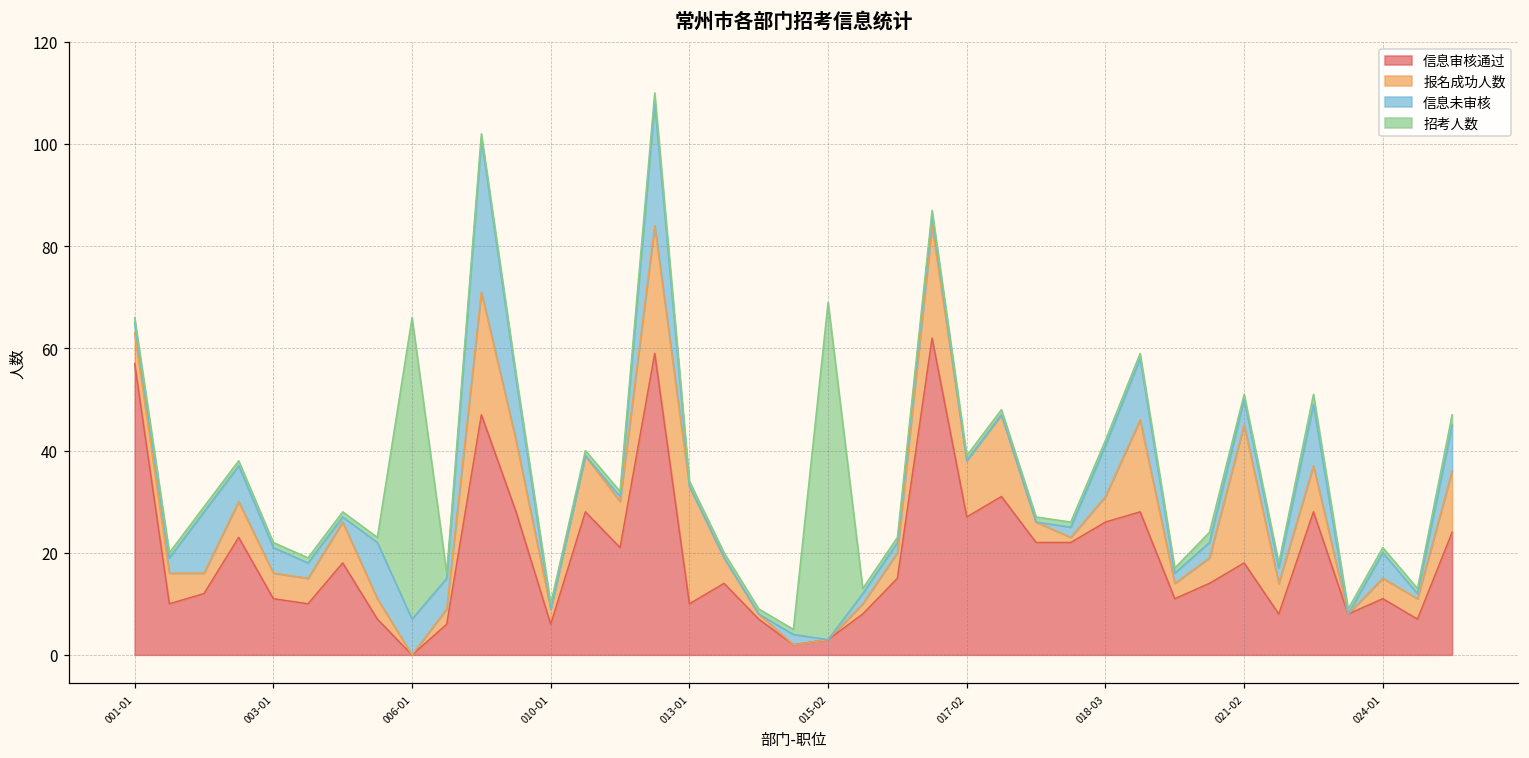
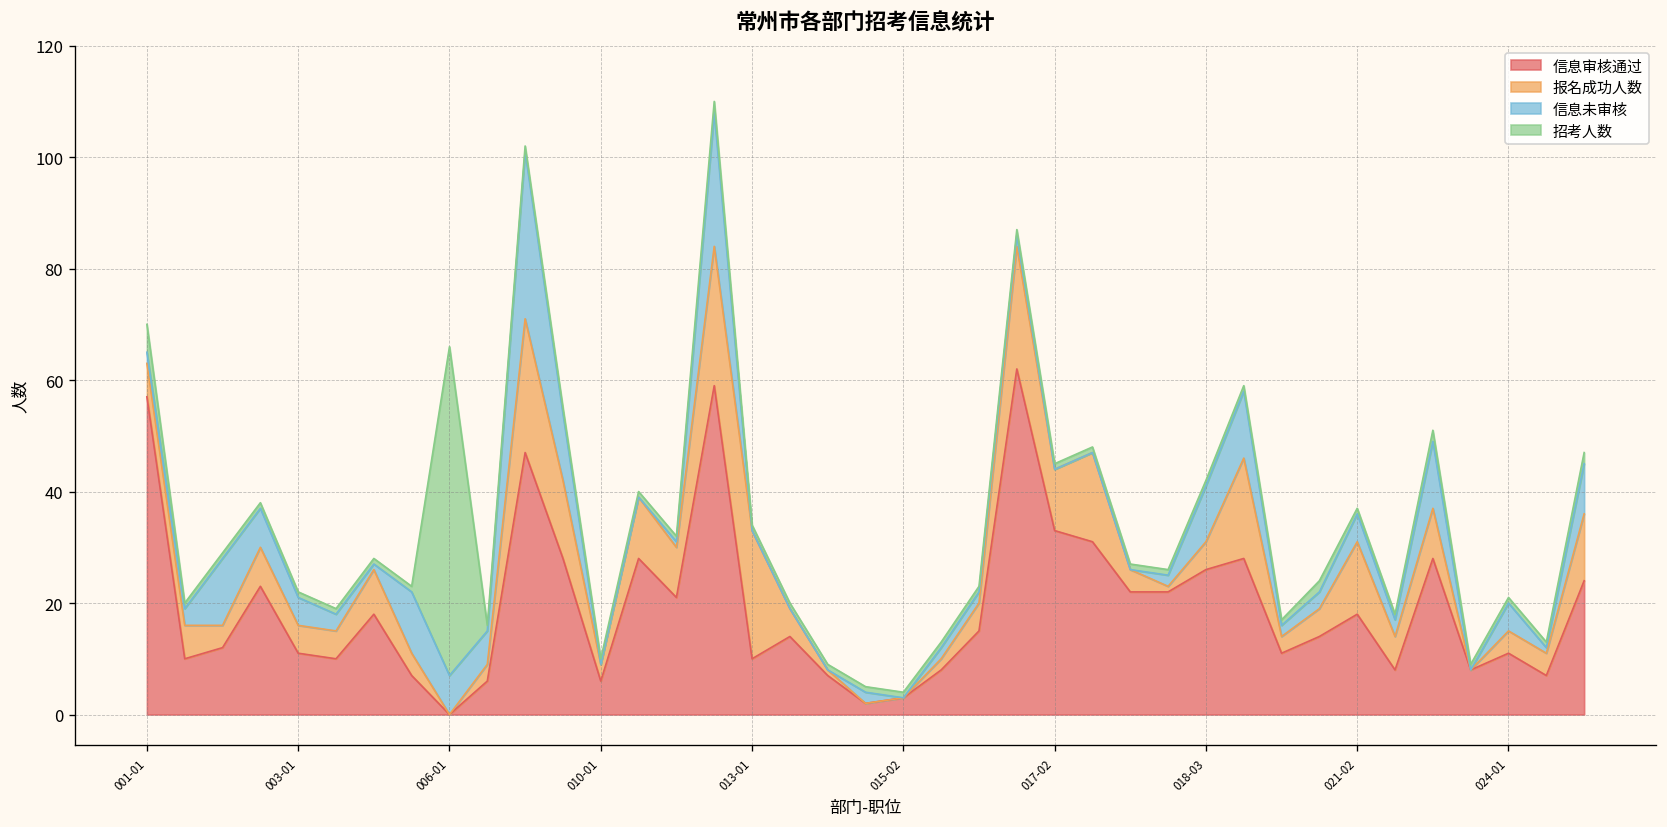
  {
    "信息审核通过": {
      "001-01": 57,
      "003-01": 11,
      "010-01": 6,
      "013-01": 10,
-     "017-02": 27,
+     "017-02": 33,
      "018-03": 26,
      "021-02": 18,
      "024-01": 11
    },
    "报名成功人数": {
      "001-01": 6,
      "003-01": 5,
      "018-03": 5,
-     "021-02": 27,
+     "021-02": 13,
      "024-01": 4
    },
    "信息未审核": {
      "001-01": 2,
      "003-01": 5,
      "006-01": 7,
      "018-03": 10,
      "021-02": 5,
      "024-01": 5
    },
    "招考人数": {
-     "001-01": 1,
+     "001-01": 5,
      "003-01": 1,
      "006-01": 59,
      "010-01": 1,
      "013-01": 1,
-     "015-02": 66,
+     "015-02": 1,
      "017-02": 1,
      "018-03": 1,
      "021-02": 1,
      "024-01": 1
    }
  }
